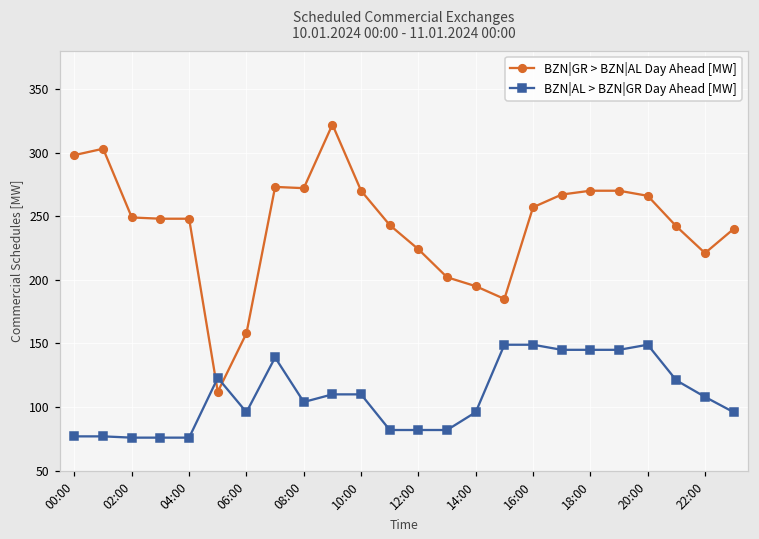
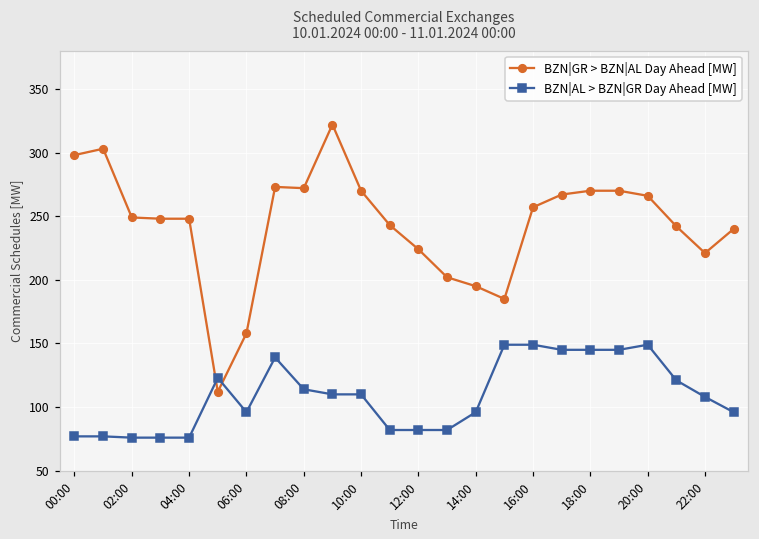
  {
    "BZN|GR > BZN|AL Day Ahead [MW]": {
      "00:00": 298,
      "02:00": 249,
      "04:00": 248,
      "06:00": 158,
      "08:00": 272,
      "10:00": 270,
      "12:00": 224,
      "14:00": 195,
      "16:00": 257,
      "18:00": 270,
      "20:00": 266,
      "22:00": 221
    },
    "BZN|AL > BZN|GR Day Ahead [MW]": {
      "00:00": 77,
      "02:00": 76,
      "04:00": 76,
      "06:00": 96,
-     "08:00": 104,
+     "08:00": 114,
      "10:00": 110,
      "12:00": 82,
      "14:00": 96,
      "16:00": 149,
      "18:00": 145,
      "20:00": 149,
      "22:00": 108
    }
  }
